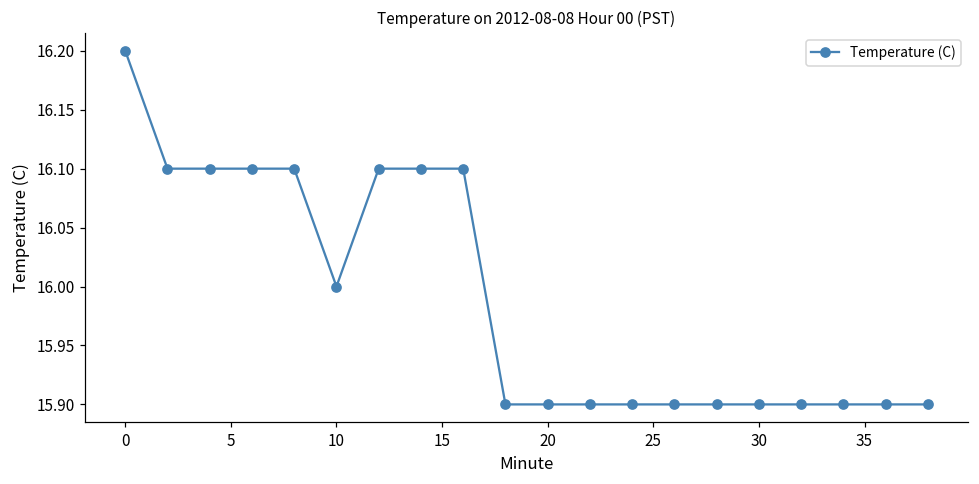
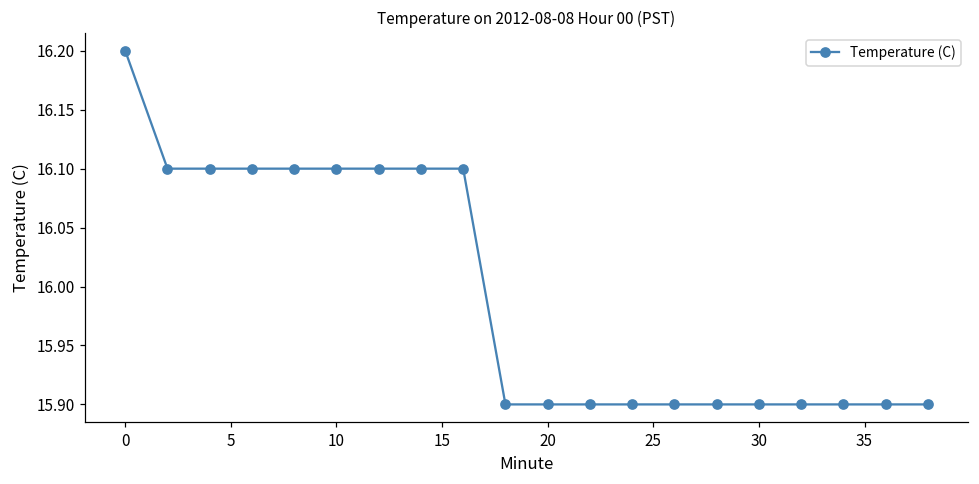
  {
    "0": 16.2,
-   "10": 16.0,
+   "10": 16.1,
    "20": 15.9,
    "30": 15.9
  }
